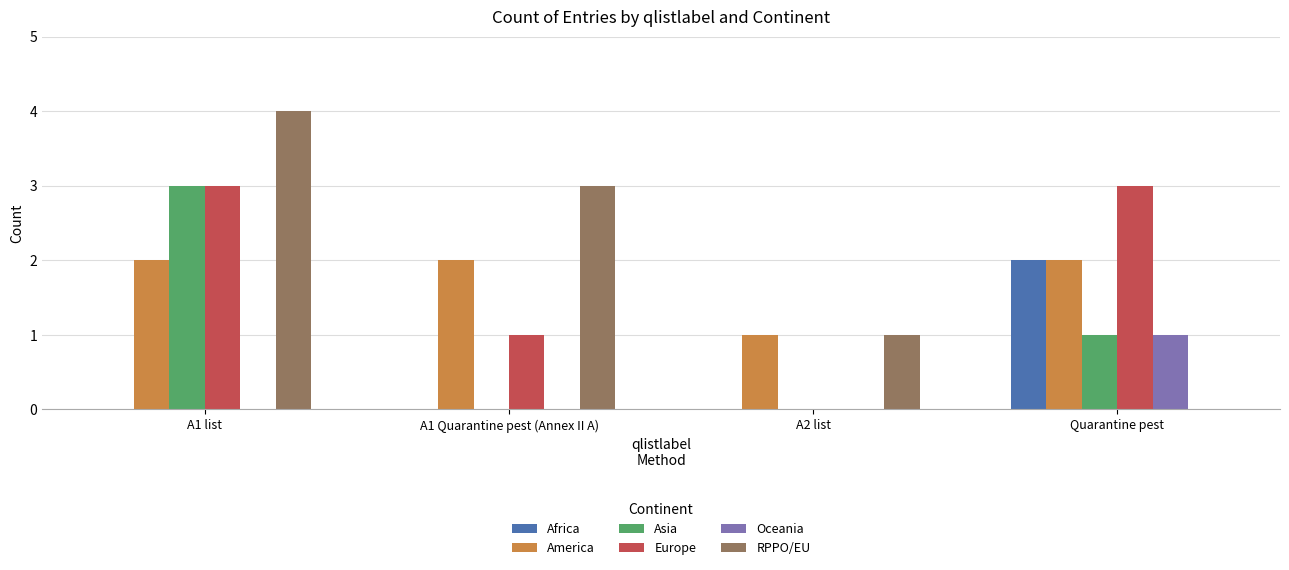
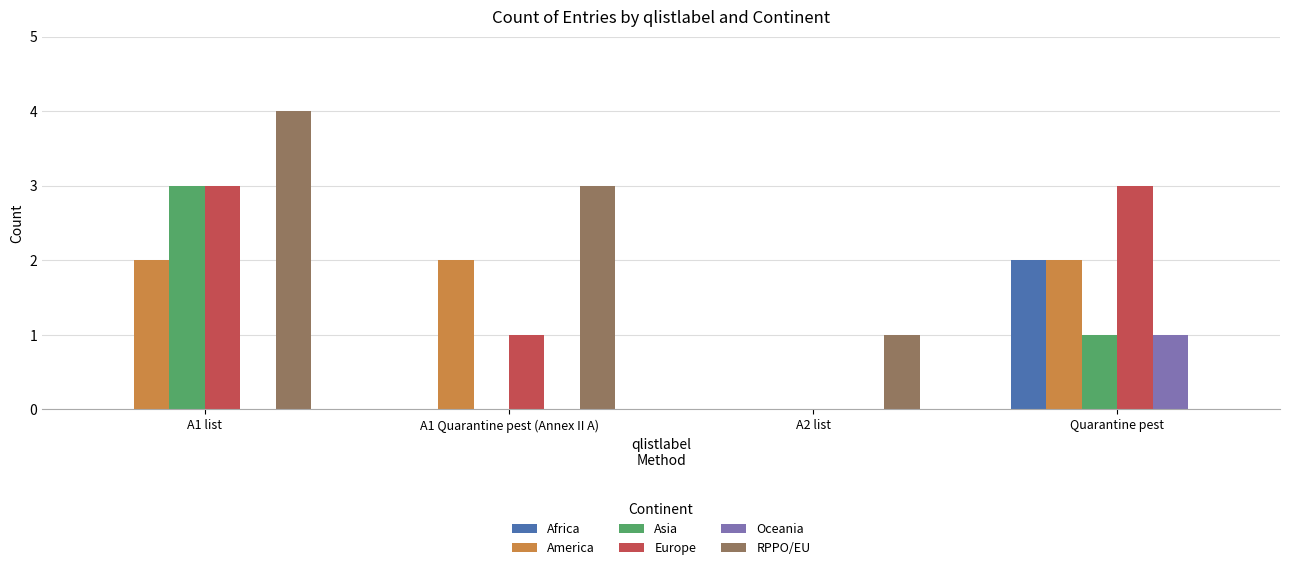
  {
    "America": {
      "A1 list": 2,
      "A1 Quarantine pest (Annex II A)": 2,
-     "A2 list": 1,
+     "A2 list": 0,
      "Quarantine pest": 2
    },
    "Asia": {
      "A1 list": 3,
      "A1 Quarantine pest (Annex II A)": 0,
      "A2 list": 0,
      "Quarantine pest": 1
    },
    "Europe": {
      "A1 list": 3,
      "A1 Quarantine pest (Annex II A)": 1,
      "A2 list": 0,
      "Quarantine pest": 3
    },
    "RPPO/EU": {
      "A1 list": 4,
      "A1 Quarantine pest (Annex II A)": 3,
      "A2 list": 1,
      "Quarantine pest": 0
    }
  }
